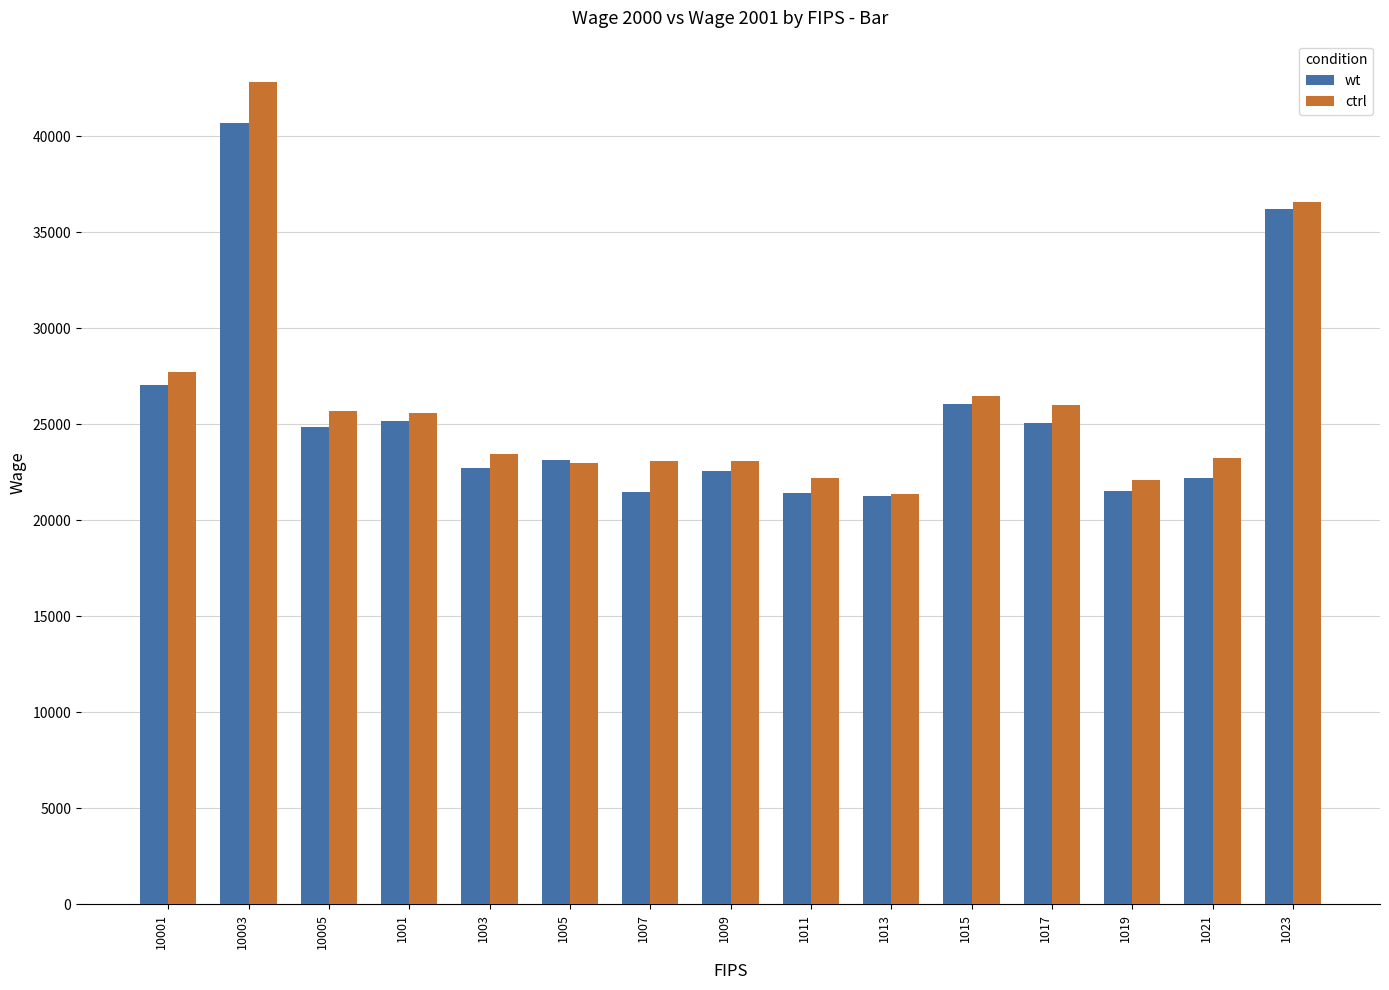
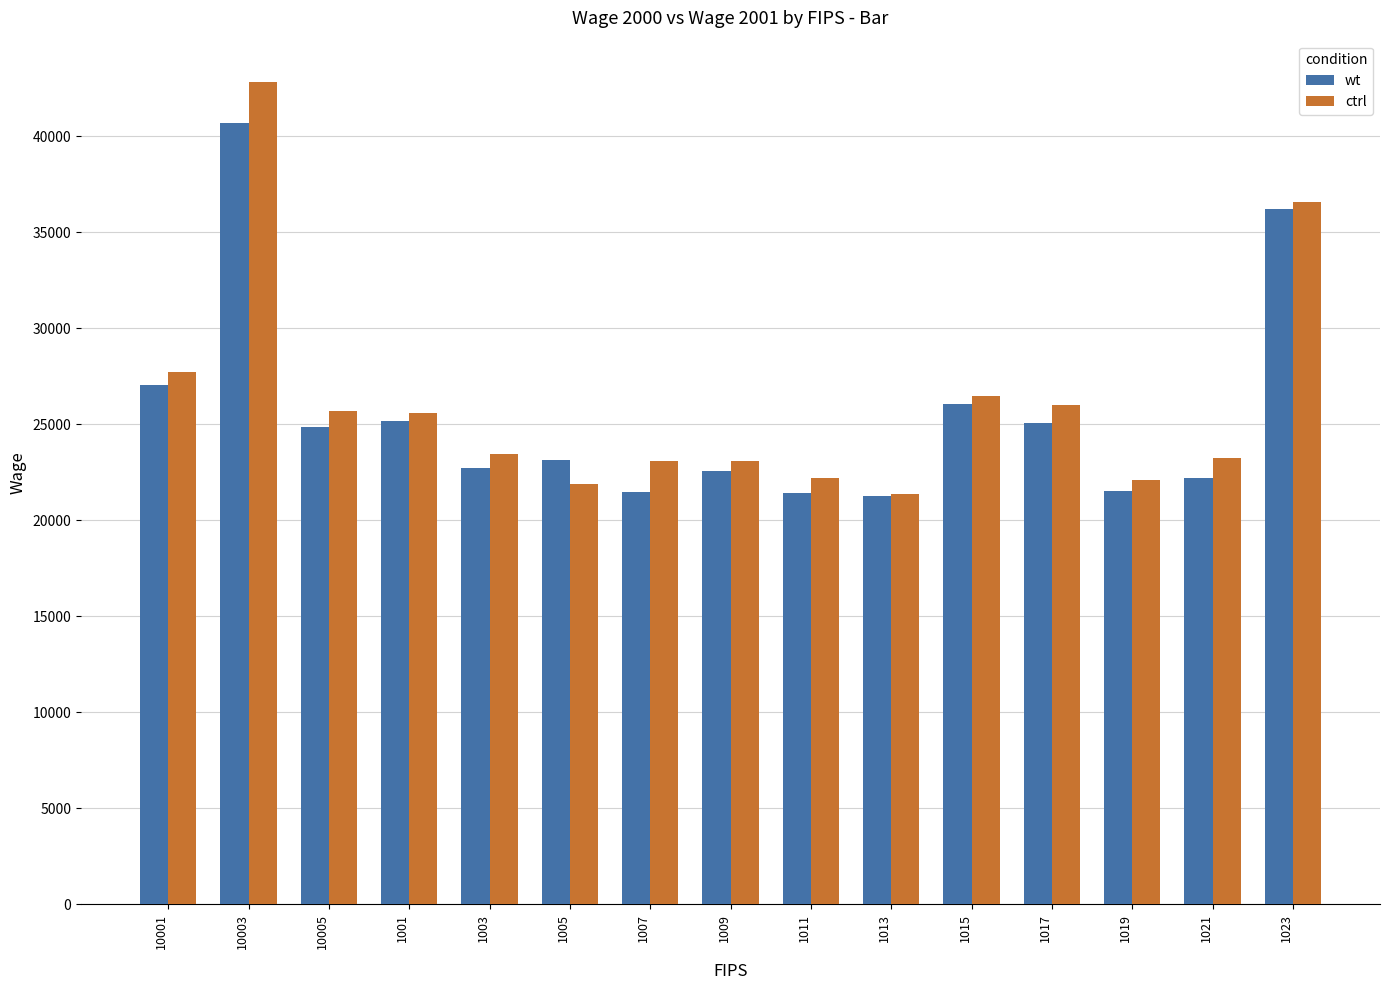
  {
    "wt": {
      "10001": 27100,
      "10003": 40700,
      "10005": 24900,
      "1001": 25200,
      "1003": 22700,
      "1005": 23100,
      "1007": 21500,
      "1009": 22600,
      "1011": 21500,
      "1013": 21300,
      "1015": 26100,
      "1017": 25100,
      "1019": 21500,
      "1021": 22200,
      "1023": 36200
    },
    "ctrl": {
      "10001": 27800,
      "10003": 42800,
      "10005": 25700,
      "1001": 25600,
      "1003": 23400,
-     "1005": 23000,
+     "1005": 21900,
      "1007": 23100,
      "1009": 23100,
      "1011": 22200,
      "1013": 21400,
      "1015": 26500,
      "1017": 26000,
      "1019": 22100,
      "1021": 23200,
      "1023": 36600
    }
  }
